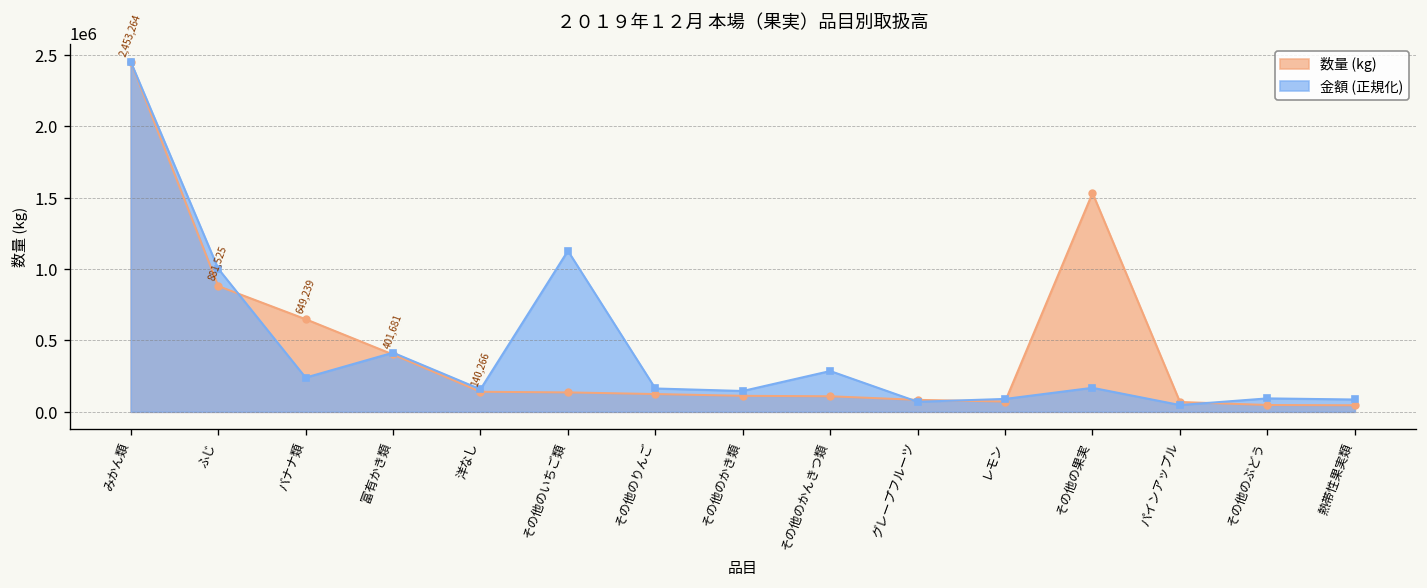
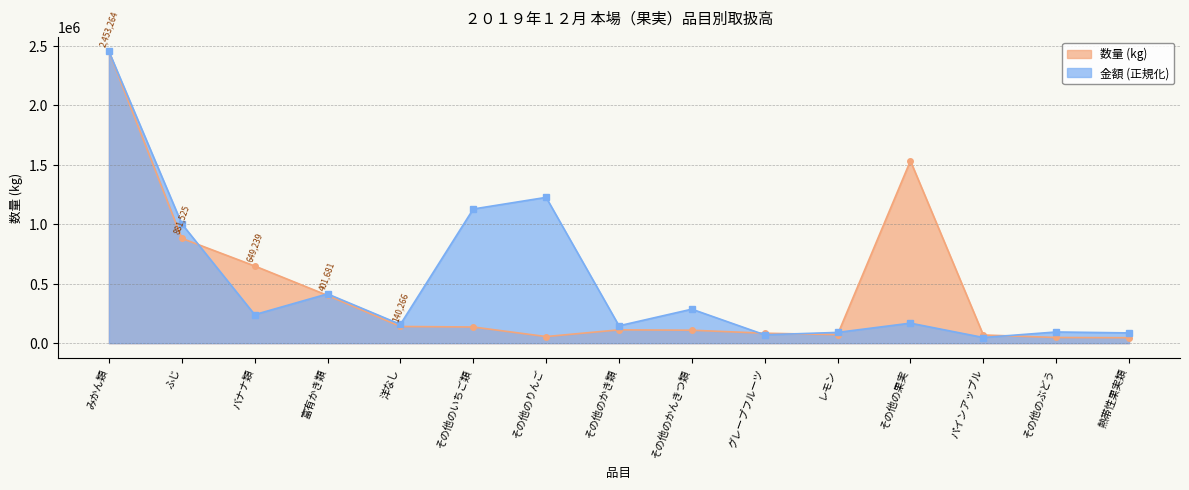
  {
    "数量 (kg)": {
      "その他のいちご類": 140000,
-     "その他のりんご": 120000,
+     "その他のりんご": 60000,
      "その他のかき類": 110000,
      "その他のかんきつ類": 110000,
      "その他の果実": 1530000,
      "その他のぶどう": 50000,
      "熱帯性果実類": 50000
    },
    "金額 (正規化)": {
      "バナナ類": 240000,
      "その他のいちご類": 1130000,
-     "その他のりんご": 160000,
+     "その他のりんご": 1230000,
      "その他のかき類": 150000,
      "その他のかんきつ類": 290000,
      "その他の果実": 170000,
      "その他のぶどう": 90000,
      "熱帯性果実類": 90000
    }
  }
